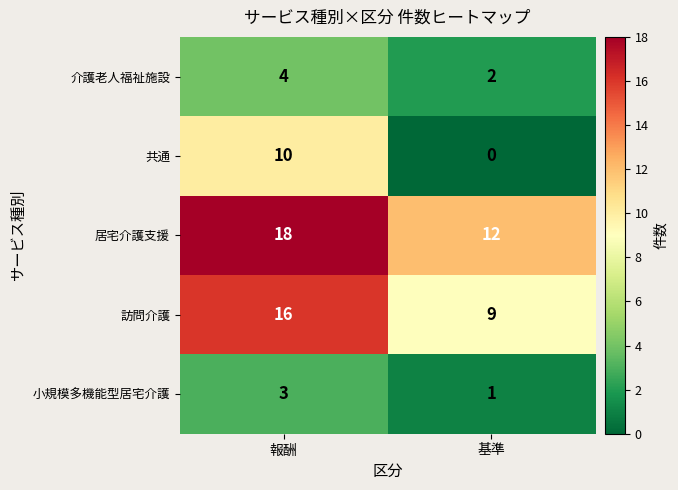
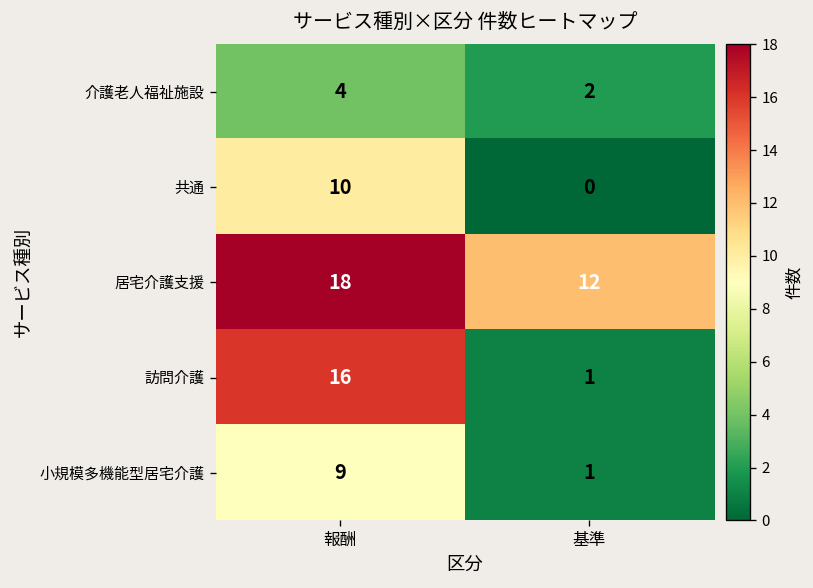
  {
    "介護老人福祉施設": {
      "報酬": 4,
      "基準": 2
    },
    "共通": {
      "報酬": 10,
      "基準": 0
    },
    "居宅介護支援": {
      "報酬": 18,
      "基準": 12
    },
    "訪問介護": {
      "報酬": 16,
-     "基準": 9
+     "基準": 1
    },
    "小規模多機能型居宅介護": {
-     "報酬": 3,
+     "報酬": 9,
      "基準": 1
    }
  }
